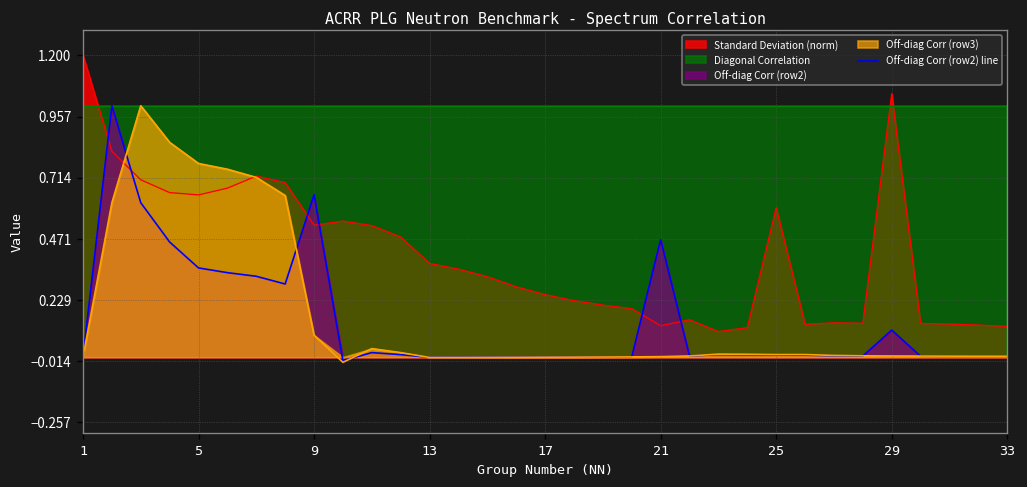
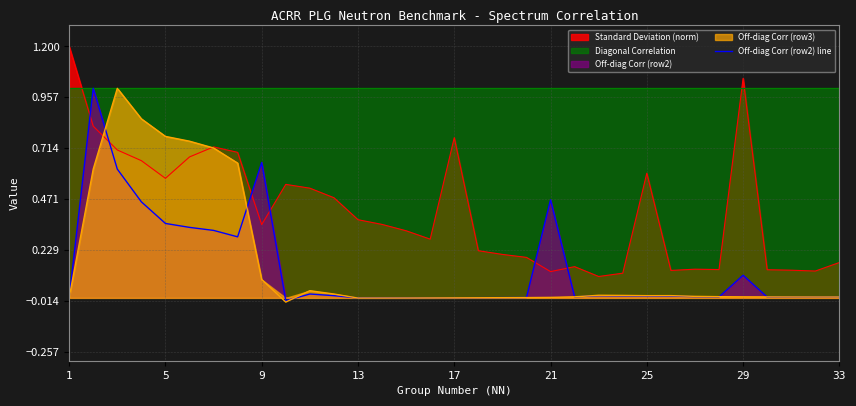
  {
    "Standard Deviation (norm)": {
      "1": 1.20,
-     "5": 0.65,
-     "9": 0.52,
+     "5": 0.57,
+     "9": 0.35,
      "13": 0.37,
-     "17": 0.25,
+     "17": 0.76,
      "21": 0.13,
      "25": 0.59,
      "29": 1.05,
-     "33": 0.12
+     "33": 0.17
    },
    "Diagonal Correlation": {
      "1": 1.00,
      "5": 1.00,
      "9": 1.00,
      "13": 1.00,
      "17": 1.00,
      "21": 1.00,
      "25": 1.00,
      "29": 1.00,
      "33": 1.00
    }
  }
